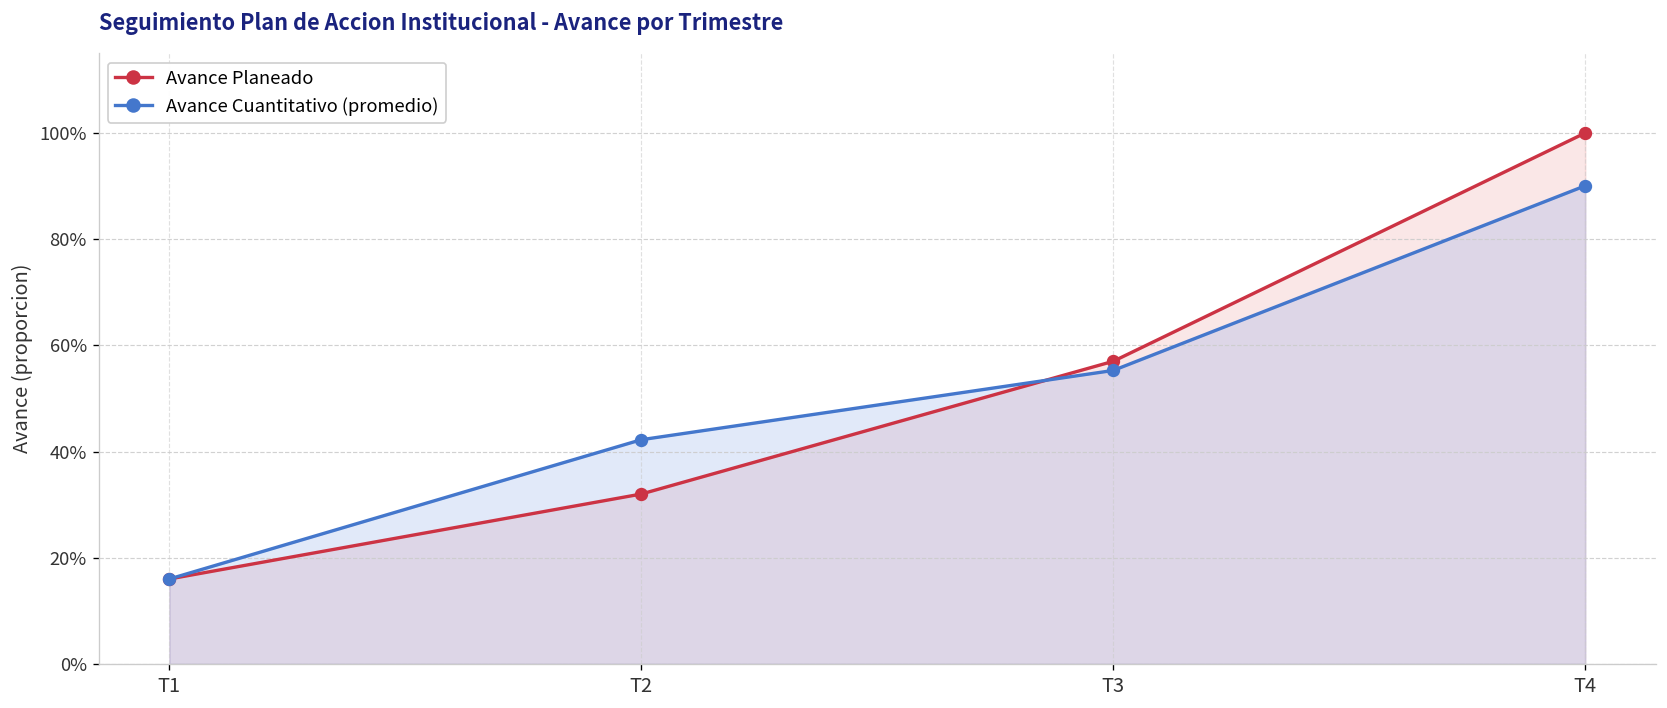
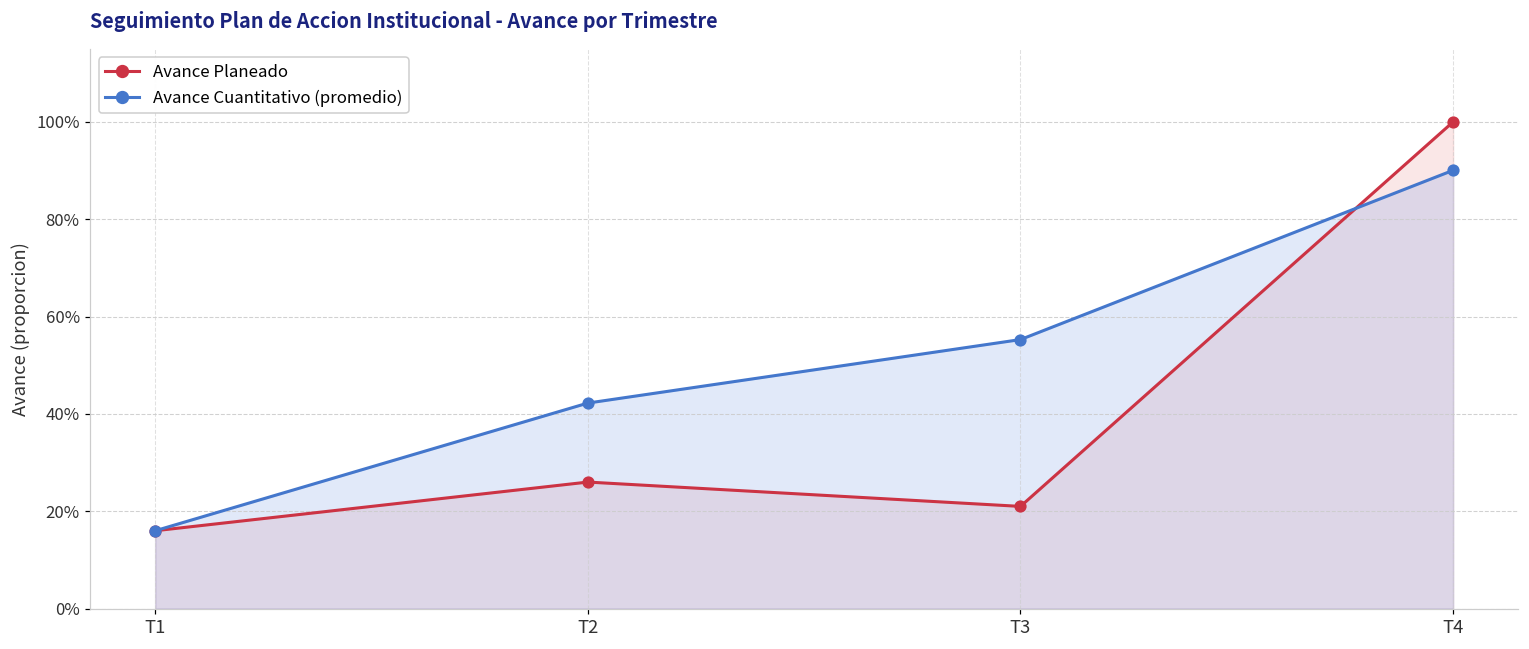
  {
    "Avance Planeado": {
-     "T2": "32%",
-     "T3": "57%",
+     "T2": "26%",
+     "T3": "21%",
      "T4": "100%"
    },
    "Avance Cuantitativo (promedio)": {
      "T2": "42%",
      "T3": "55%",
      "T4": "90%"
    }
  }
